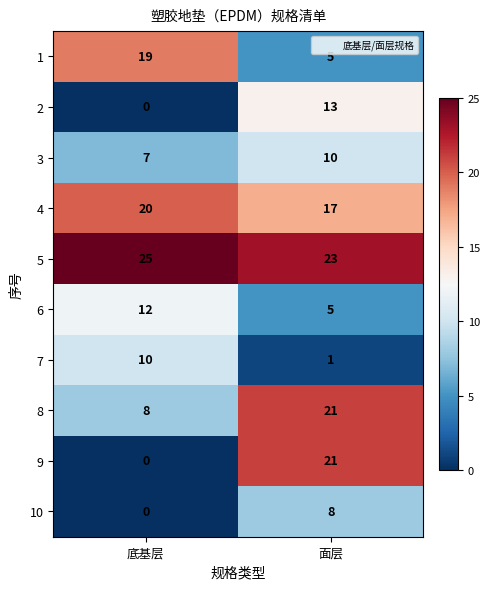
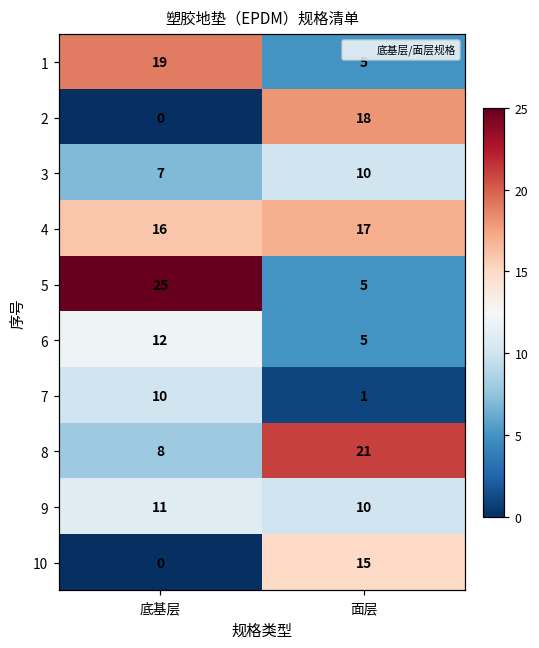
  {
    "1": {
      "底基层": 19
    },
    "2": {
      "底基层": 0,
-     "面层": 13
+     "面层": 18
    },
    "3": {
      "底基层": 7,
      "面层": 10
    },
    "4": {
-     "底基层": 20,
+     "底基层": 16,
      "面层": 17
    },
    "5": {
      "底基层": 25,
-     "面层": 23
+     "面层": 5
    },
    "6": {
      "底基层": 12,
      "面层": 5
    },
    "7": {
      "底基层": 10,
      "面层": 1
    },
    "8": {
      "底基层": 8,
      "面层": 21
    },
    "9": {
-     "底基层": 0,
-     "面层": 21
+     "底基层": 11,
+     "面层": 10
    },
    "10": {
      "底基层": 0,
-     "面层": 8
+     "面层": 15
    }
  }
